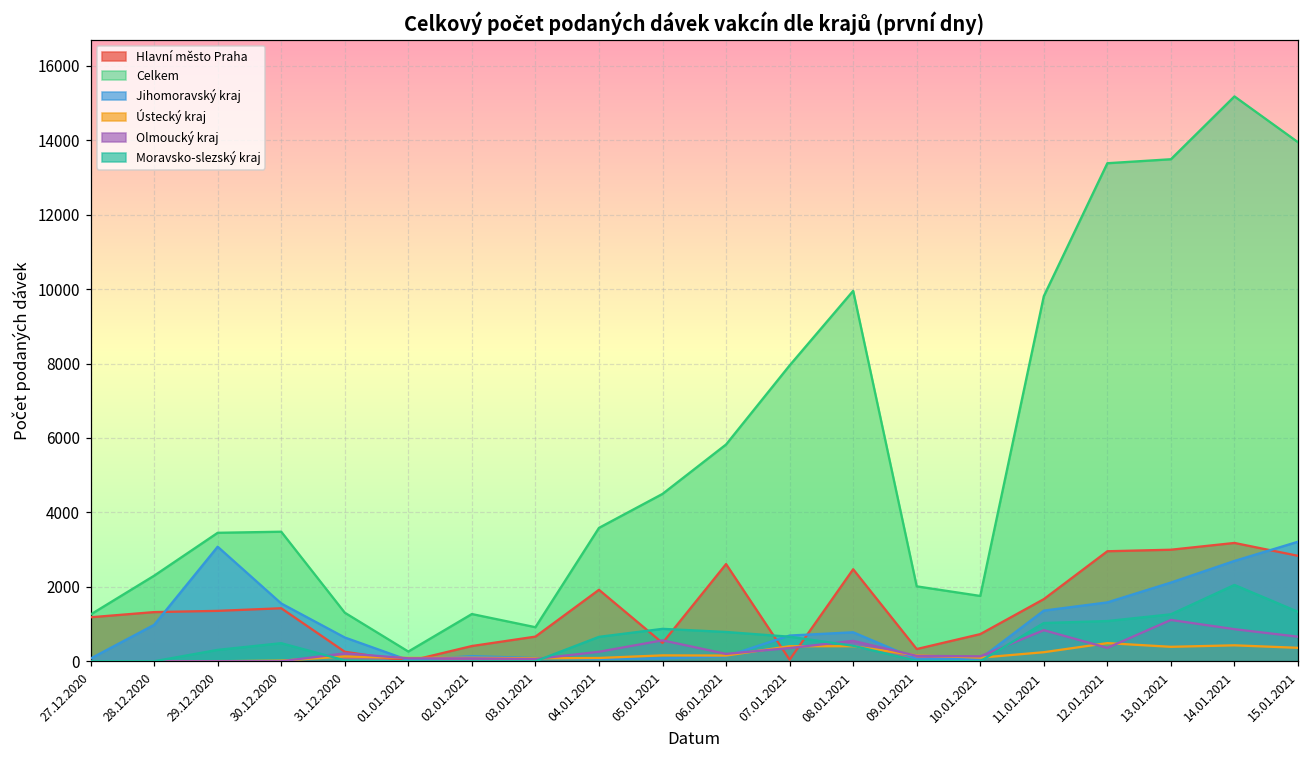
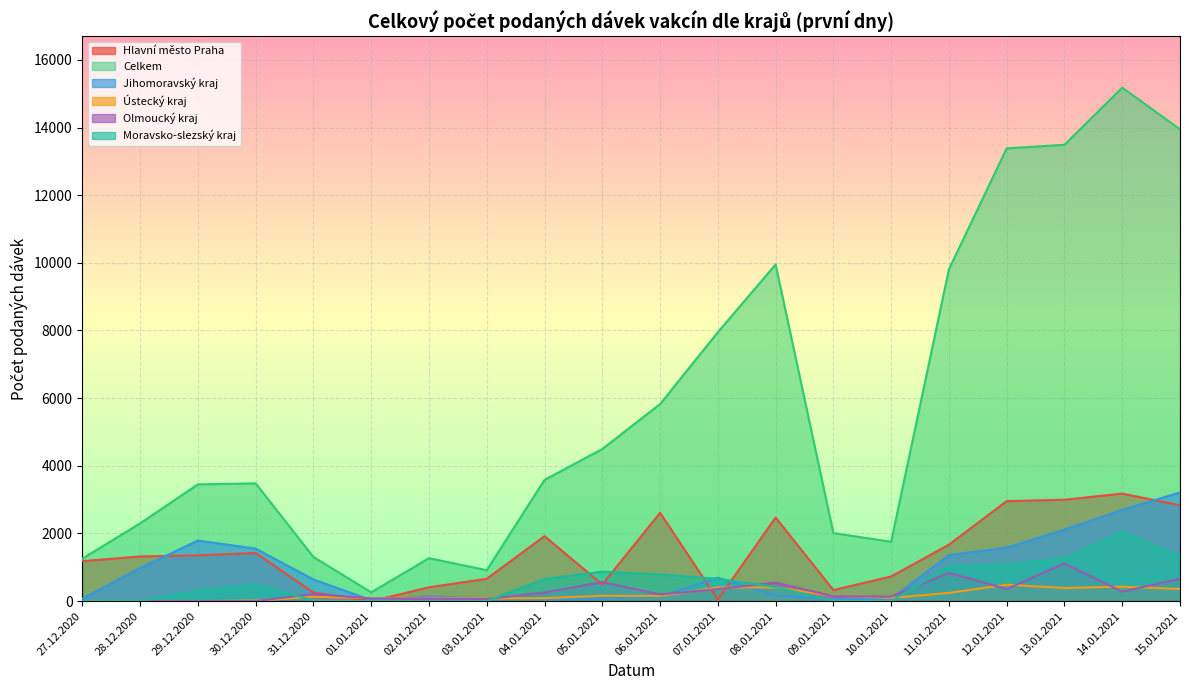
  {
    "Hlavní město Praha": {
      "27.12.2020": 1200,
      "28.12.2020": 1300,
      "29.12.2020": 1400,
      "30.12.2020": 1400,
      "02.01.2021": 400,
      "03.01.2021": 700,
      "04.01.2021": 1900,
      "06.01.2021": 2600,
      "07.01.2021": 0,
      "08.01.2021": 2500,
      "09.01.2021": 300,
      "10.01.2021": 700,
      "11.01.2021": 1700,
      "12.01.2021": 3000,
      "13.01.2021": 3000,
      "14.01.2021": 3200,
      "15.01.2021": 2800
    },
    "Jihomoravský kraj": {
      "28.12.2020": 1000,
-     "29.12.2020": 3100,
+     "29.12.2020": 1800,
      "30.12.2020": 1600,
      "31.12.2020": 600,
      "05.01.2021": 100,
-     "08.01.2021": 800,
+     "08.01.2021": 200,
      "11.01.2021": 1400,
      "12.01.2021": 1600,
      "13.01.2021": 2100,
      "14.01.2021": 2700,
      "15.01.2021": 3200
    },
    "Ústecký kraj": {
      "31.12.2020": 100,
      "05.01.2021": 200,
      "11.01.2021": 200,
      "12.01.2021": 500,
      "13.01.2021": 400,
      "14.01.2021": 400,
      "15.01.2021": 400
    },
    "Olmoucký kraj": {
      "04.01.2021": 300,
      "08.01.2021": 500,
      "11.01.2021": 800,
      "12.01.2021": 400,
      "13.01.2021": 1100,
-     "14.01.2021": 900,
+     "14.01.2021": 300,
      "15.01.2021": 700
    }
  }
